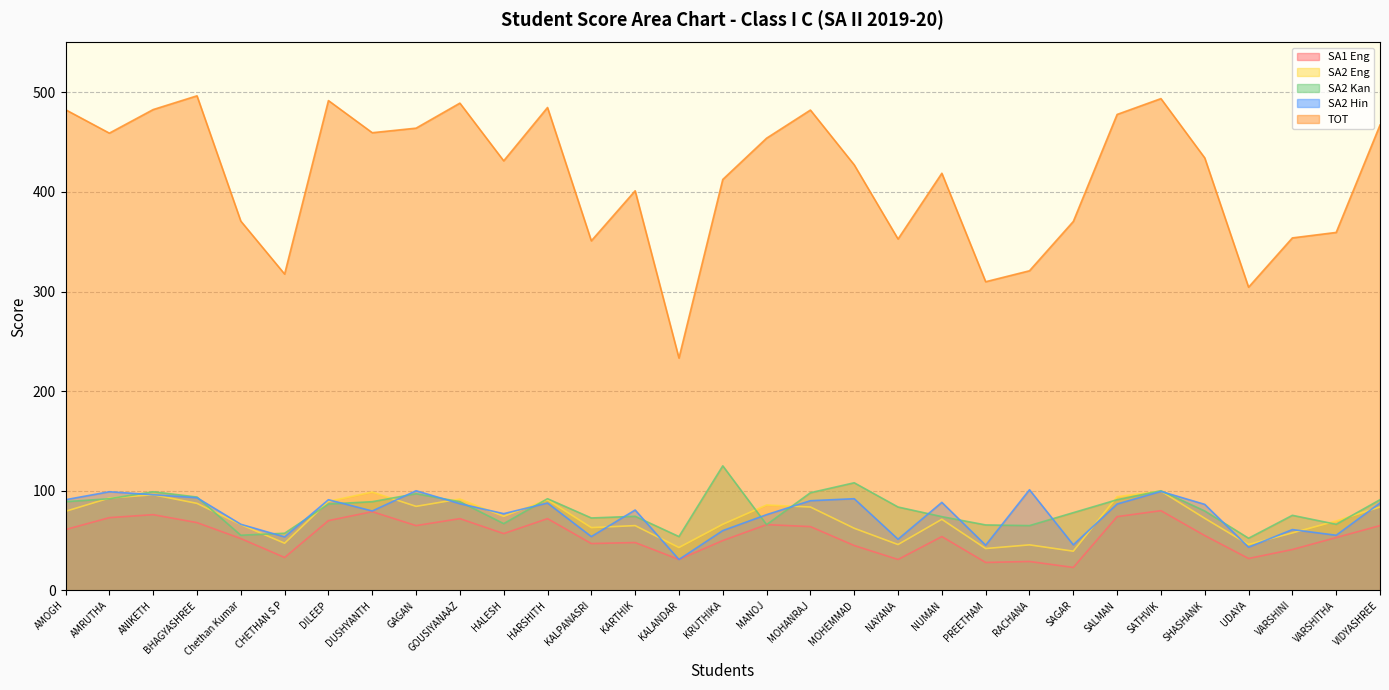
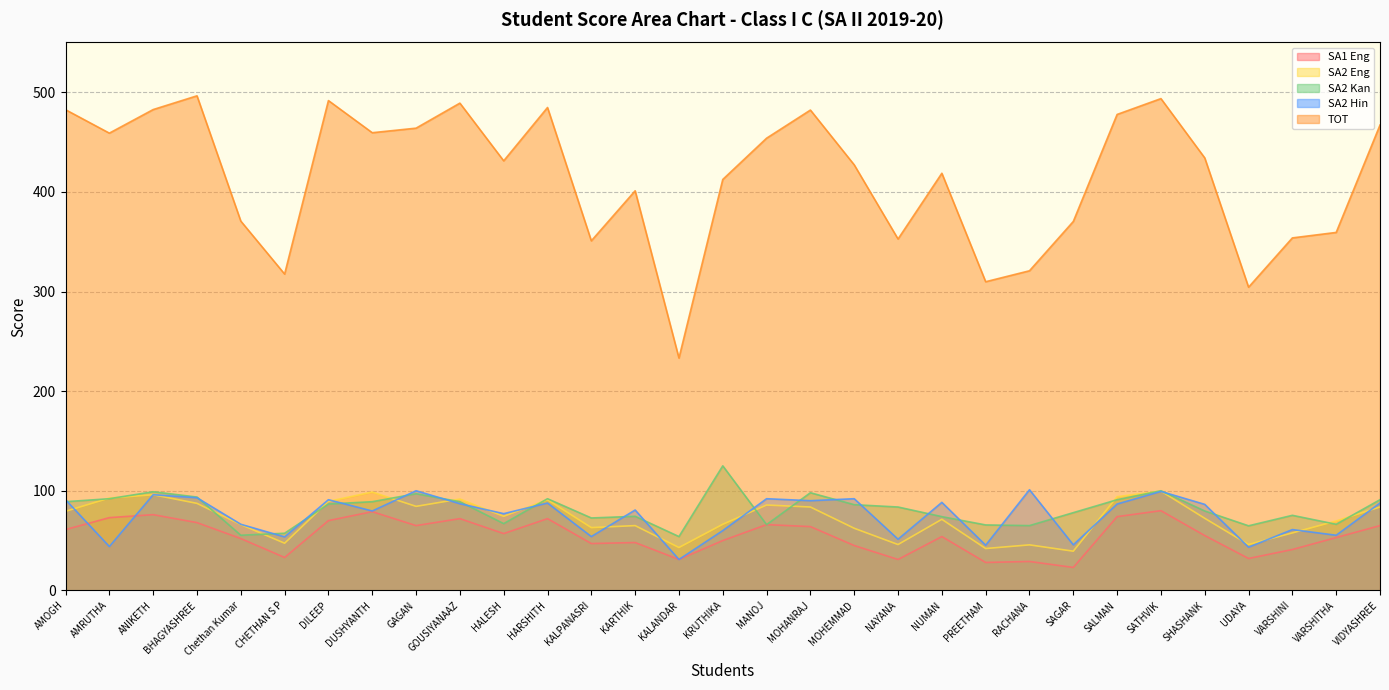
  {
    "SA2 Kan": {
      "ANIKETH": 100,
      "Chethan Kumar": 60,
      "CHETHAN S P": 60,
      "DILEEP": 90,
      "DUSHYANTH": 90,
      "GAGAN": 100,
      "HALESH": 70,
      "KALPANASRI": 70,
      "KARTHIK": 70,
      "KALANDAR": 50,
      "KRUTHIKA": 130,
      "MOHANRAJ": 100,
-     "MOHEMMAD": 110,
+     "MOHEMMAD": 90,
      "NAYANA": 80,
      "NUMAN": 70,
      "PREETHAM": 70,
      "RACHANA": 70,
      "SAGAR": 80,
      "SALMAN": 90,
      "SHASHANK": 80,
-     "UDAYA": 50,
+     "UDAYA": 60,
      "VARSHINI": 80,
      "VARSHITHA": 70,
      "VIDYASHREE": 90
    },
    "SA2 Hin": {
-     "AMRUTHA": 100,
+     "AMRUTHA": 40,
      "CHETHAN S P": 50,
      "GAGAN": 100,
      "HALESH": 80,
      "HARSHITH": 90,
      "KALPANASRI": 50,
      "KARTHIK": 80,
      "KRUTHIKA": 60,
-     "MANOJ": 80,
+     "MANOJ": 90,
      "MOHANRAJ": 90,
      "MOHEMMAD": 90,
      "NAYANA": 50,
      "NUMAN": 90,
      "PREETHAM": 50,
      "RACHANA": 100,
      "SAGAR": 50,
      "SALMAN": 90,
      "SHASHANK": 90,
      "UDAYA": 40,
      "VARSHINI": 60,
      "VIDYASHREE": 90
    }
  }
